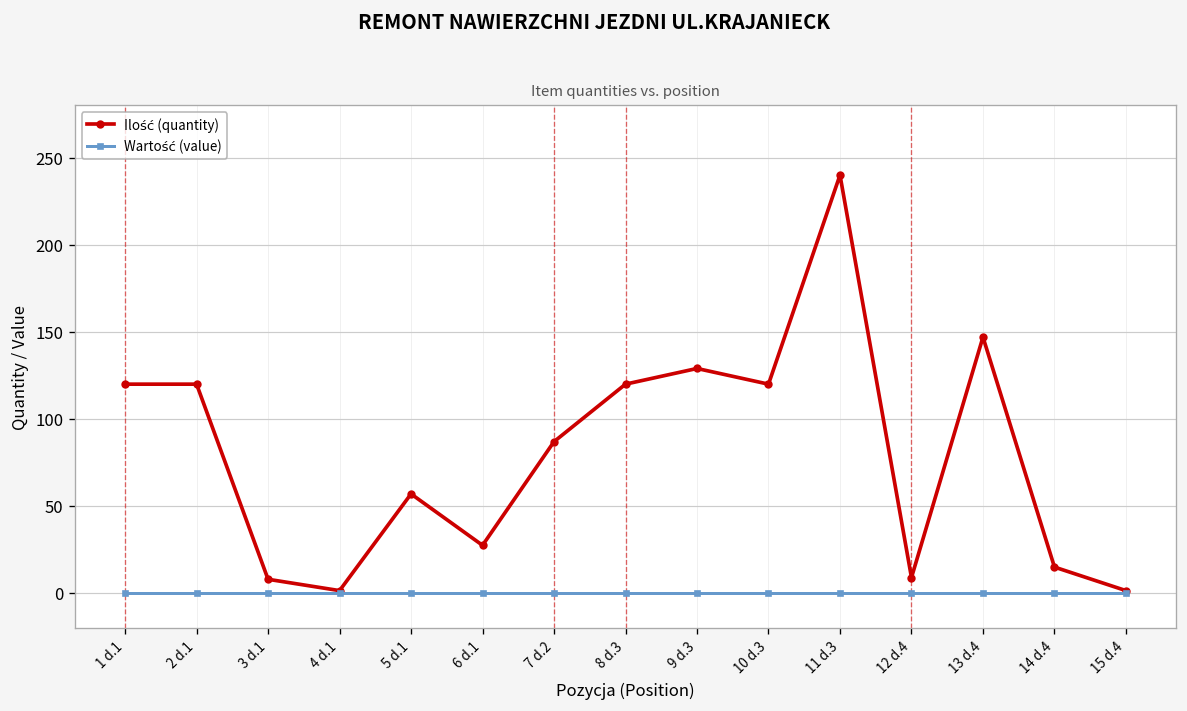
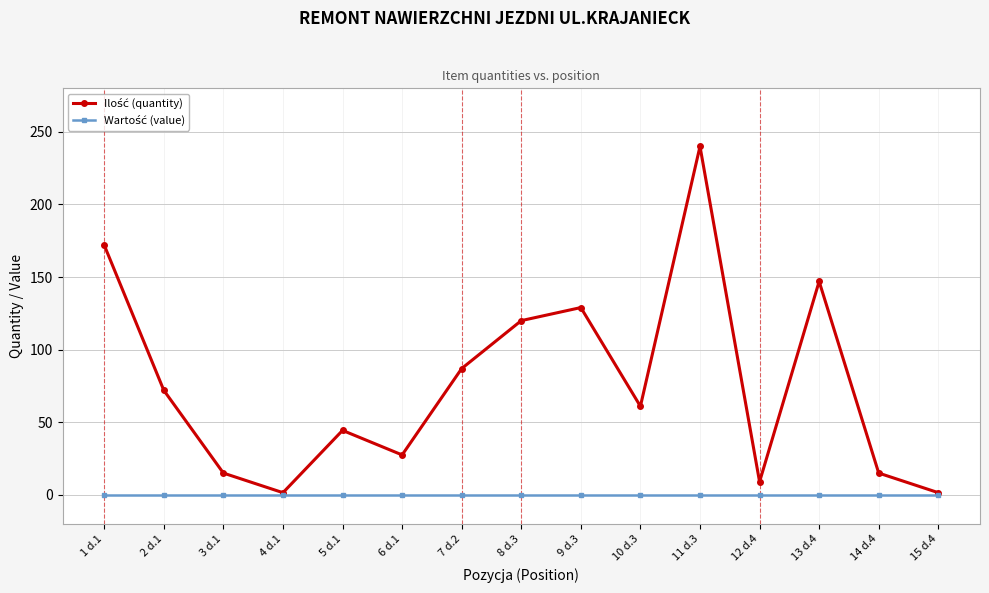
  {
    "Ilość (quantity)": {
-     "1 d.1": 120,
-     "2 d.1": 120,
-     "3 d.1": 8,
-     "5 d.1": 57,
+     "1 d.1": 172,
+     "2 d.1": 72,
+     "3 d.1": 15,
+     "5 d.1": 44,
      "6 d.1": 28,
      "7 d.2": 87,
      "8 d.3": 120,
      "9 d.3": 129,
-     "10 d.3": 120,
+     "10 d.3": 61,
      "11 d.3": 240,
      "12 d.4": 9,
      "13 d.4": 147,
      "14 d.4": 15
    },
    "Wartość (value)": {
      "1 d.1": 0,
      "2 d.1": 0,
      "3 d.1": 0,
      "5 d.1": 0,
      "6 d.1": 0,
      "7 d.2": 0,
      "8 d.3": 0,
      "9 d.3": 0,
      "10 d.3": 0,
      "11 d.3": 0,
      "12 d.4": 0,
      "13 d.4": 0,
      "14 d.4": 0
    }
  }
